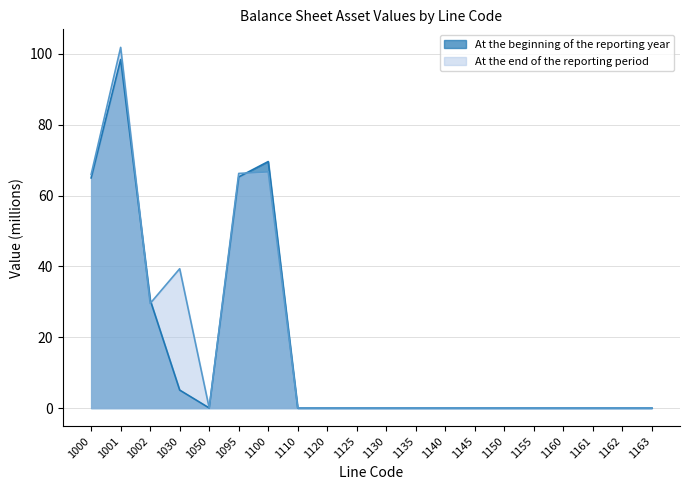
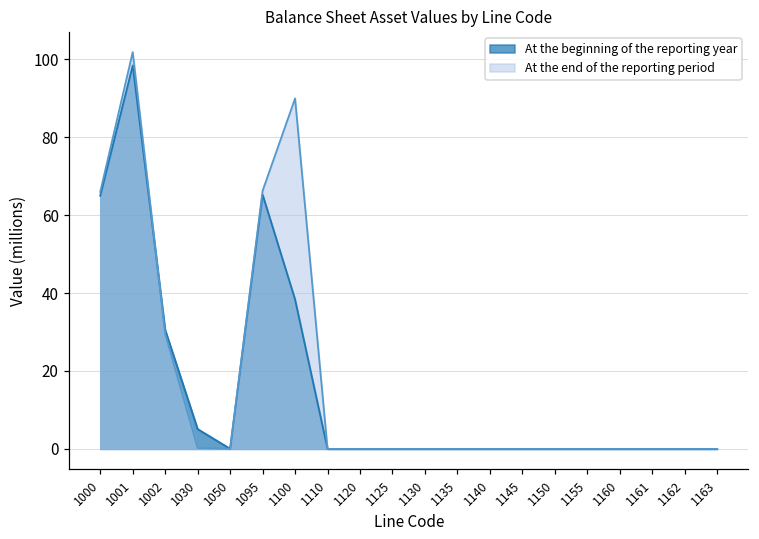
  {
    "At the beginning of the reporting year": {
      "1000": 65,
      "1001": 98,
      "1002": 31,
      "1030": 5,
      "1095": 65,
-     "1100": 70
+     "1100": 38
    },
    "At the end of the reporting period": {
      "1000": 66,
      "1001": 102,
      "1002": 30,
-     "1030": 39,
+     "1030": 0,
      "1095": 66,
-     "1100": 67
+     "1100": 90
    }
  }
